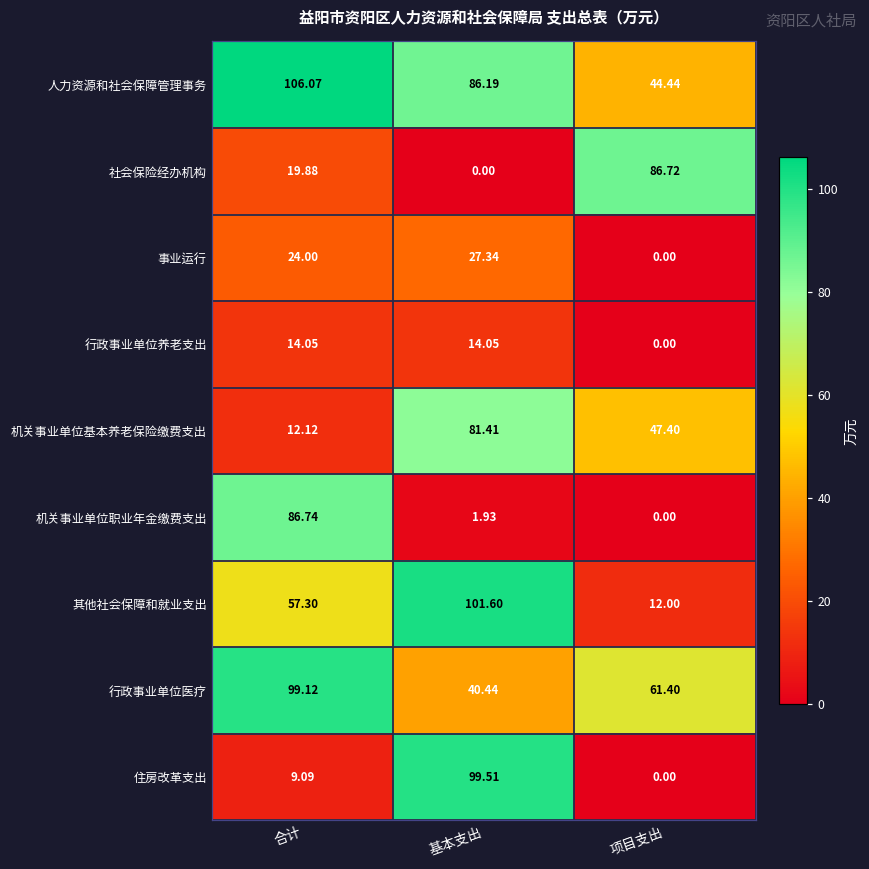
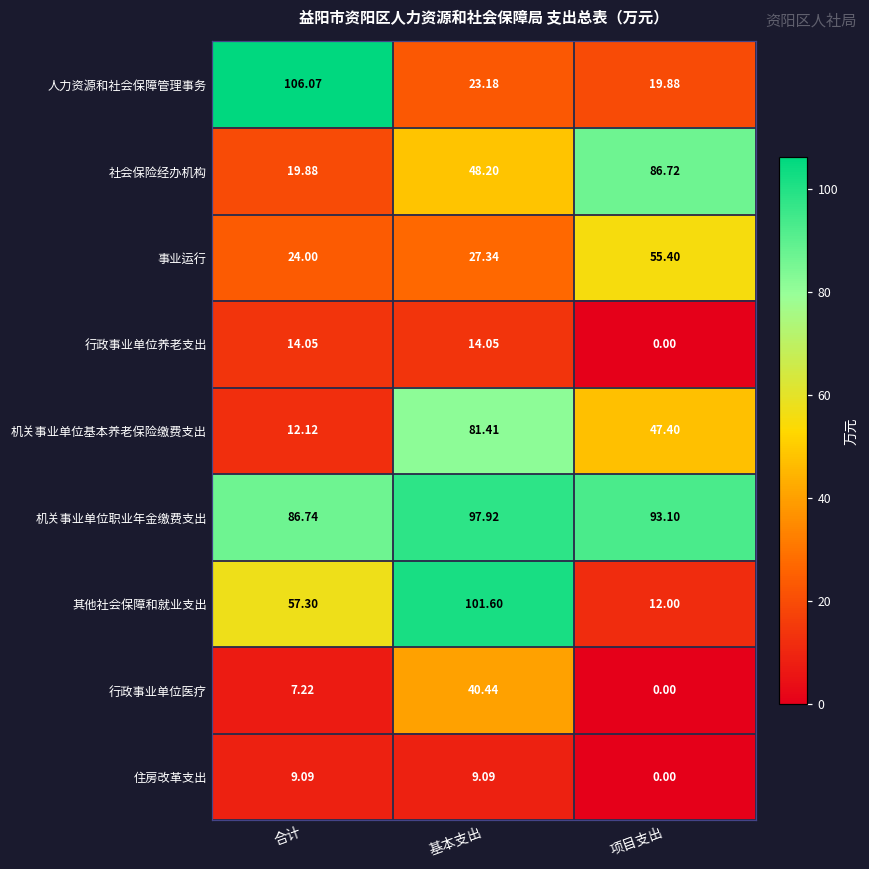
  {
    "人力资源和社会保障管理事务": {
      "合计": 106.07,
-     "基本支出": 86.19,
-     "项目支出": 44.44
+     "基本支出": 23.18,
+     "项目支出": 19.88
    },
    "社会保险经办机构": {
      "合计": 19.88,
-     "基本支出": 0.00,
+     "基本支出": 48.20,
      "项目支出": 86.72
    },
    "事业运行": {
      "合计": 24.00,
      "基本支出": 27.34,
-     "项目支出": 0.00
+     "项目支出": 55.40
    },
    "行政事业单位养老支出": {
      "合计": 14.05,
      "基本支出": 14.05,
      "项目支出": 0.00
    },
    "机关事业单位基本养老保险缴费支出": {
      "合计": 12.12,
      "基本支出": 81.41,
      "项目支出": 47.40
    },
    "机关事业单位职业年金缴费支出": {
      "合计": 86.74,
-     "基本支出": 1.93,
-     "项目支出": 0.00
+     "基本支出": 97.92,
+     "项目支出": 93.10
    },
    "其他社会保障和就业支出": {
      "合计": 57.30,
      "基本支出": 101.60,
      "项目支出": 12.00
    },
    "行政事业单位医疗": {
-     "合计": 99.12,
+     "合计": 7.22,
      "基本支出": 40.44,
-     "项目支出": 61.40
+     "项目支出": 0.00
    },
    "住房改革支出": {
      "合计": 9.09,
-     "基本支出": 99.51,
+     "基本支出": 9.09,
      "项目支出": 0.00
    }
  }
